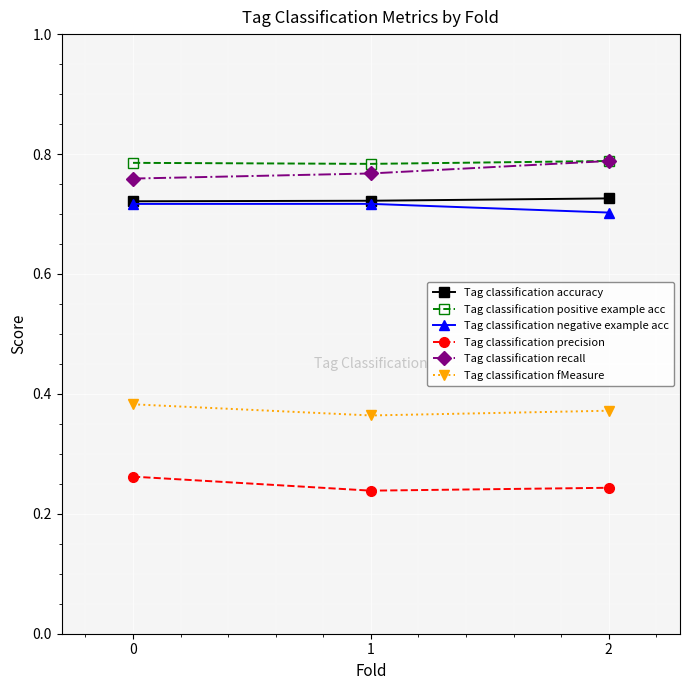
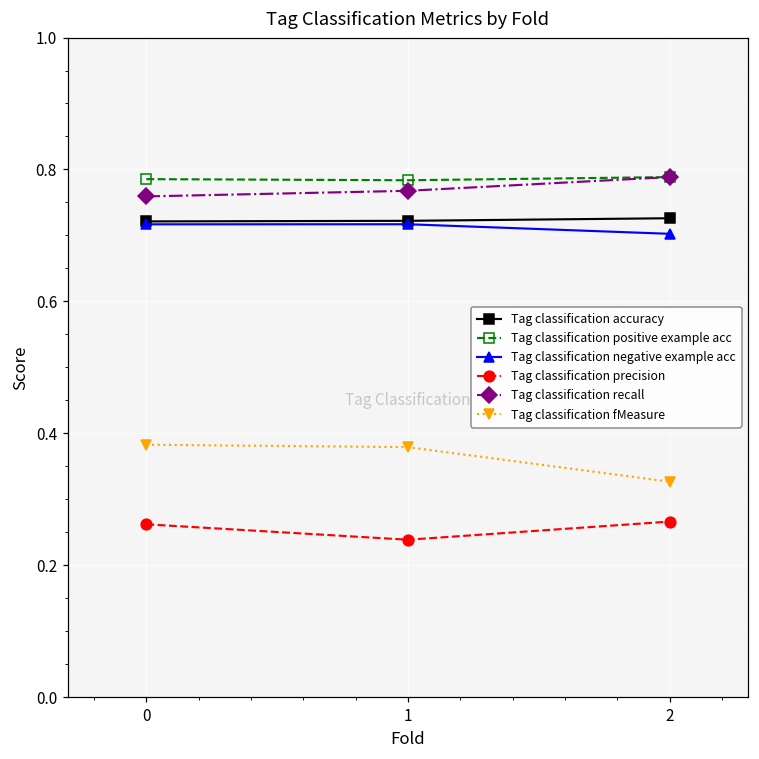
  {
    "Tag classification accuracy": {
      "0": 0.72,
      "1": 0.72,
      "2": 0.73
    },
    "Tag classification positive example acc": {
      "0": 0.79,
      "1": 0.78
    },
    "Tag classification negative example acc": {
      "0": 0.72,
      "1": 0.72,
      "2": 0.70
    },
    "Tag classification precision": {
      "0": 0.26,
      "1": 0.24,
-     "2": 0.24
+     "2": 0.27
    },
    "Tag classification recall": {
      "0": 0.76,
      "1": 0.77
    },
    "Tag classification fMeasure": {
      "0": 0.38,
-     "1": 0.36,
-     "2": 0.37
+     "1": 0.38,
+     "2": 0.33
    }
  }
